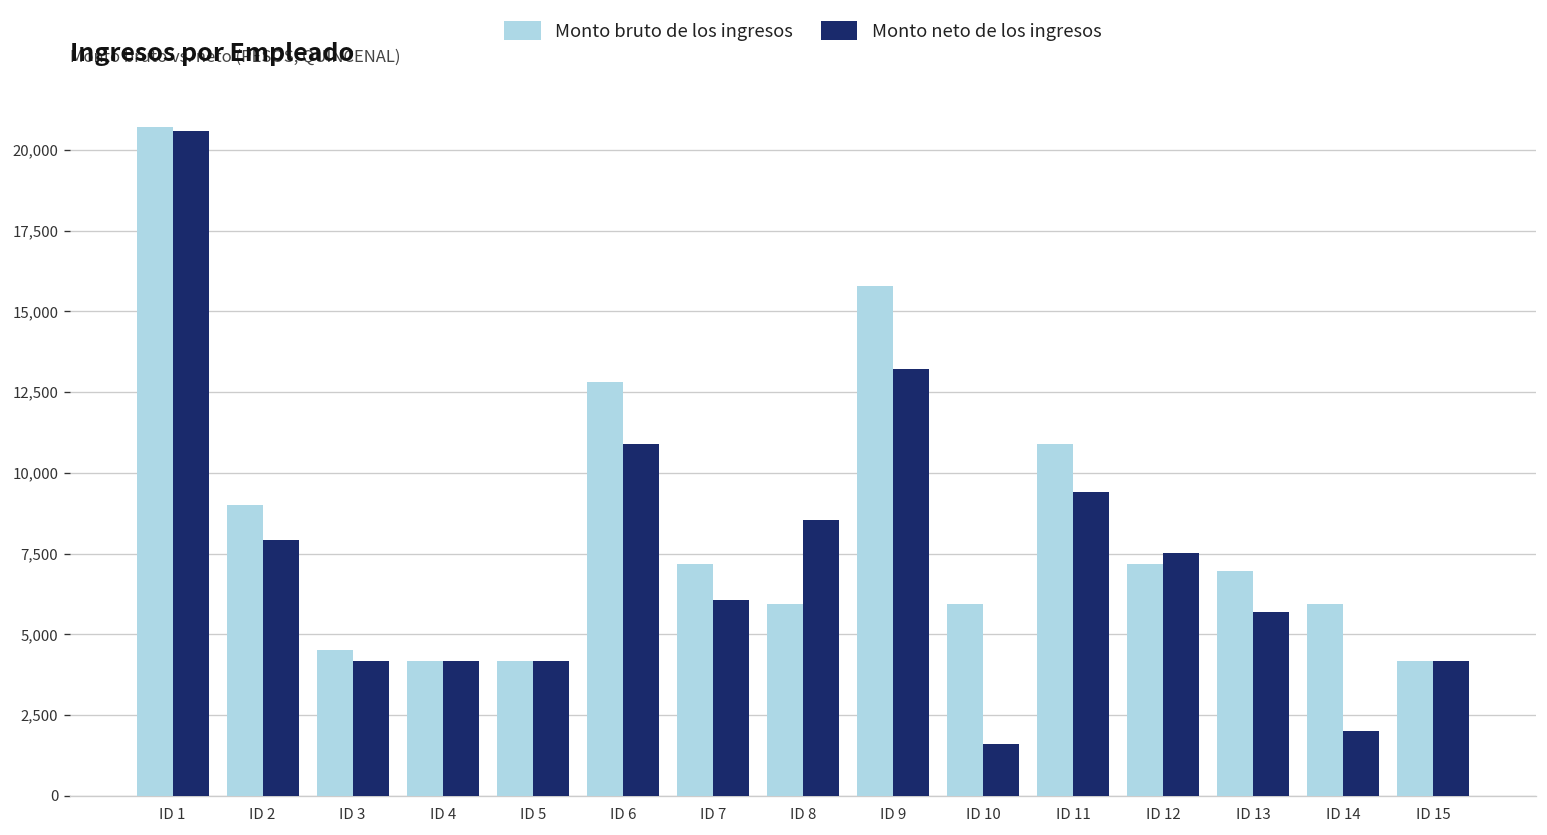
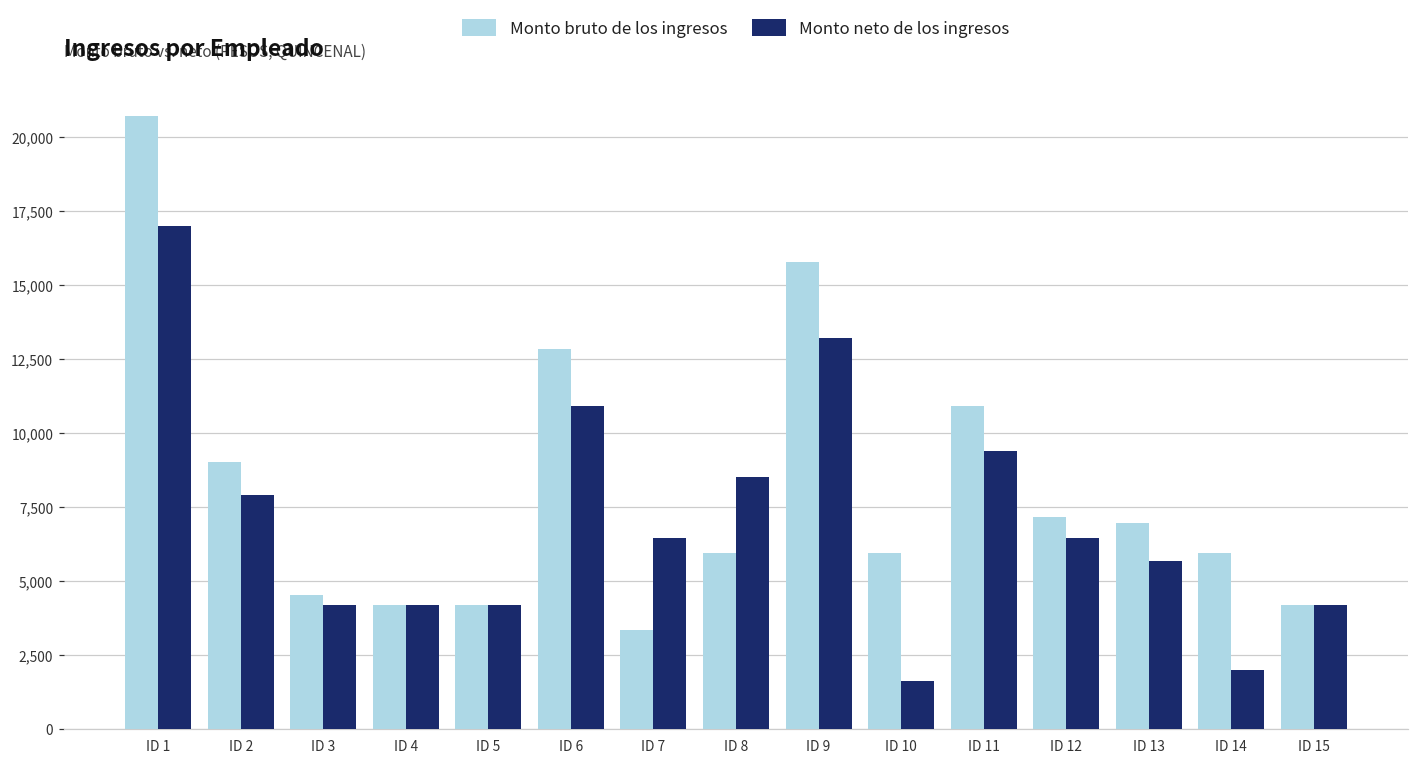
  {
    "Monto bruto de los ingresos": {
      "ID 1": "20,700",
      "ID 2": "9,000",
      "ID 3": "4,500",
      "ID 4": "4,200",
      "ID 5": "4,200",
      "ID 6": "12,800",
-     "ID 7": "7,200",
+     "ID 7": "3,300",
      "ID 8": "5,900",
      "ID 9": "15,800",
      "ID 10": "5,900",
      "ID 11": "10,900",
      "ID 12": "7,200",
      "ID 13": "6,900",
      "ID 14": "5,900",
      "ID 15": "4,200"
    },
    "Monto neto de los ingresos": {
-     "ID 1": "20,600",
+     "ID 1": "17,000",
      "ID 2": "7,900",
      "ID 3": "4,200",
      "ID 4": "4,200",
      "ID 5": "4,200",
      "ID 6": "10,900",
-     "ID 7": "6,100",
+     "ID 7": "6,400",
      "ID 8": "8,500",
      "ID 9": "13,200",
      "ID 10": "1,600",
      "ID 11": "9,400",
-     "ID 12": "7,500",
+     "ID 12": "6,400",
      "ID 13": "5,700",
      "ID 14": "2,000",
      "ID 15": "4,200"
    }
  }
